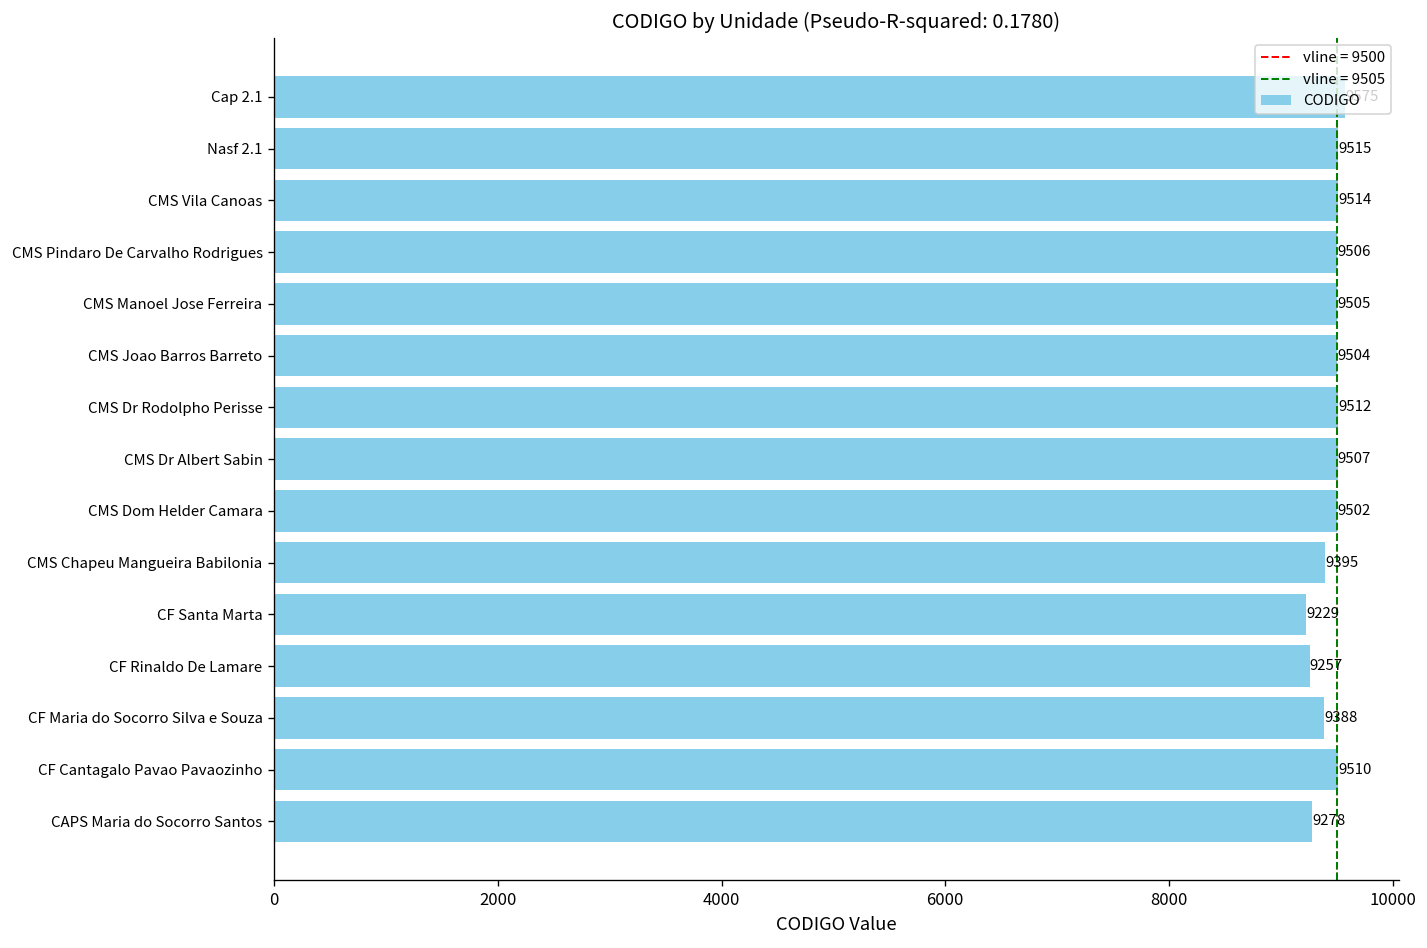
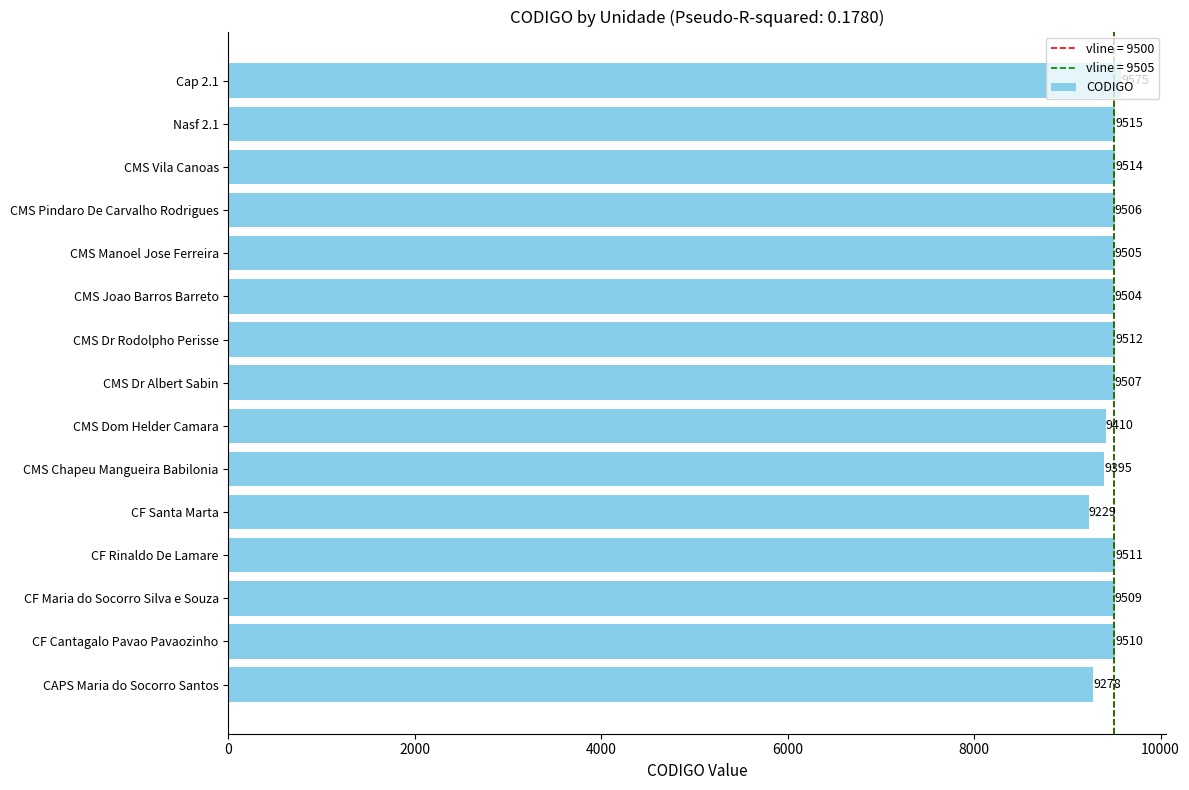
  {
    "Nasf 2.1": 9515,
    "CMS Vila Canoas": 9514,
    "CMS Pindaro De Carvalho Rodrigues": 9506,
    "CMS Manoel Jose Ferreira": 9505,
    "CMS Joao Barros Barreto": 9504,
    "CMS Dr Rodolpho Perisse": 9512,
    "CMS Dr Albert Sabin": 9507,
-   "CMS Dom Helder Camara": 9502,
+   "CMS Dom Helder Camara": 9410,
    "CMS Chapeu Mangueira Babilonia": 9395,
    "CF Santa Marta": 9229,
-   "CF Rinaldo De Lamare": 9257,
-   "CF Maria do Socorro Silva e Souza": 9388,
+   "CF Rinaldo De Lamare": 9511,
+   "CF Maria do Socorro Silva e Souza": 9509,
    "CF Cantagalo Pavao Pavaozinho": 9510,
    "CAPS Maria do Socorro Santos": 9278
  }
